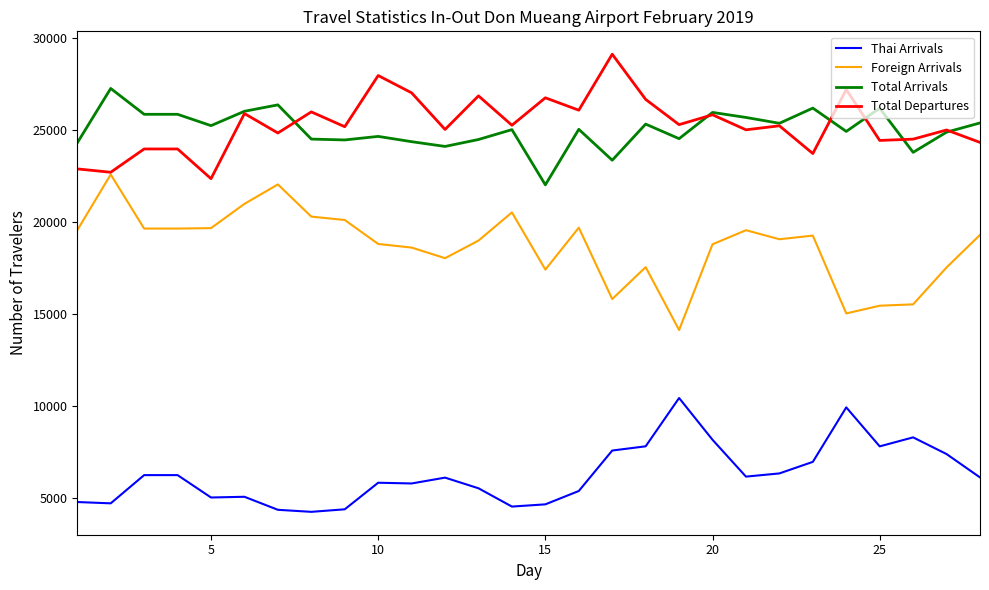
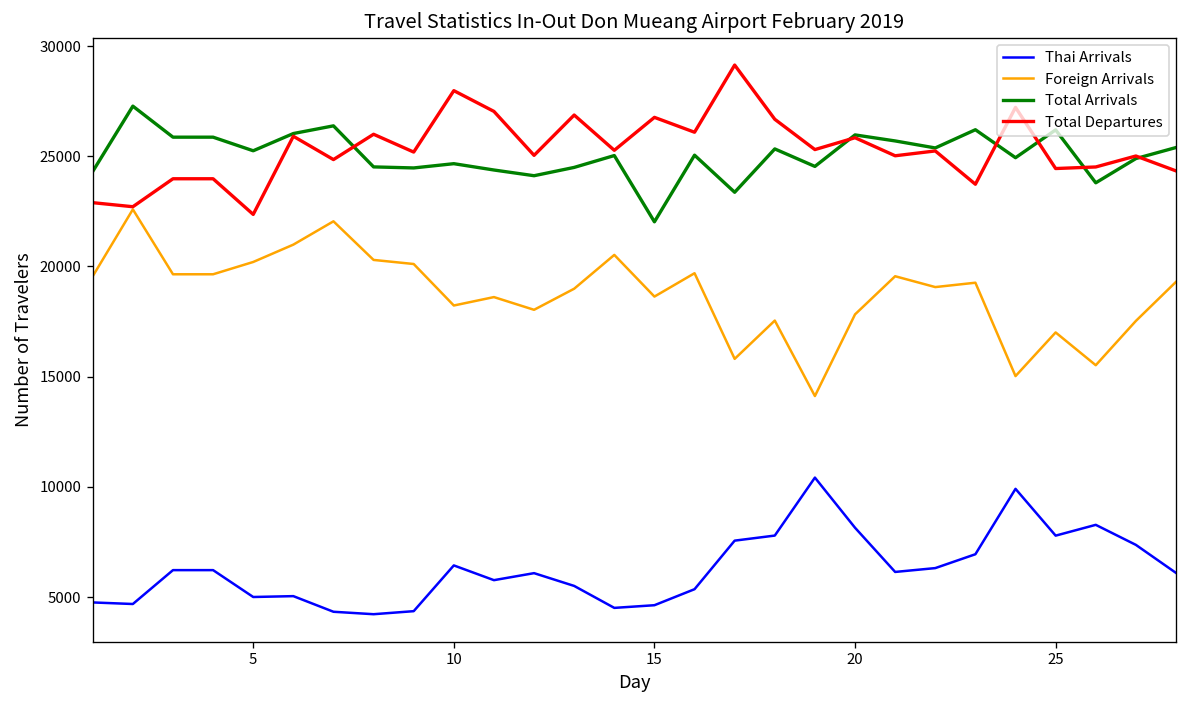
  {
    "Thai Arrivals": {
      "5": 5000,
-     "10": 5800,
+     "10": 6400,
      "15": 4600,
      "20": 8100,
      "25": 7800
    },
    "Foreign Arrivals": {
-     "5": 19700,
-     "10": 18800,
-     "15": 17400,
-     "20": 18800,
-     "25": 15400
+     "5": 20200,
+     "10": 18200,
+     "15": 18600,
+     "20": 17800,
+     "25": 17000
    },
    "Total Arrivals": {
      "5": 25200,
      "10": 24700,
      "15": 22000
    },
    "Total Departures": {
      "5": 22400,
      "10": 28000,
      "15": 26800,
      "25": 24400
    }
  }
